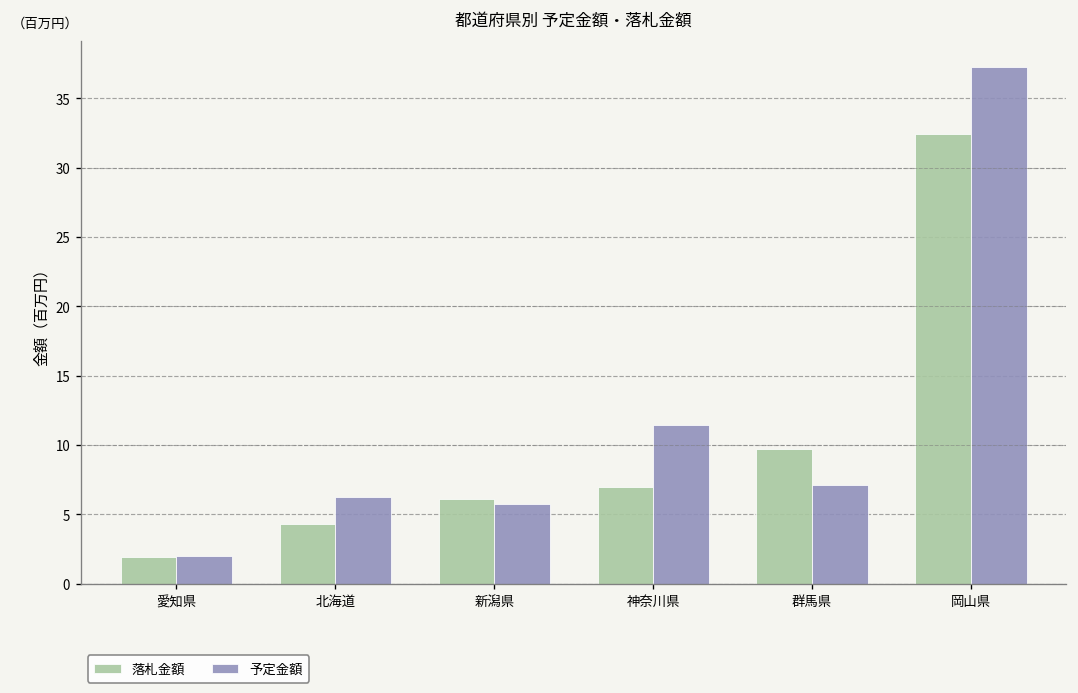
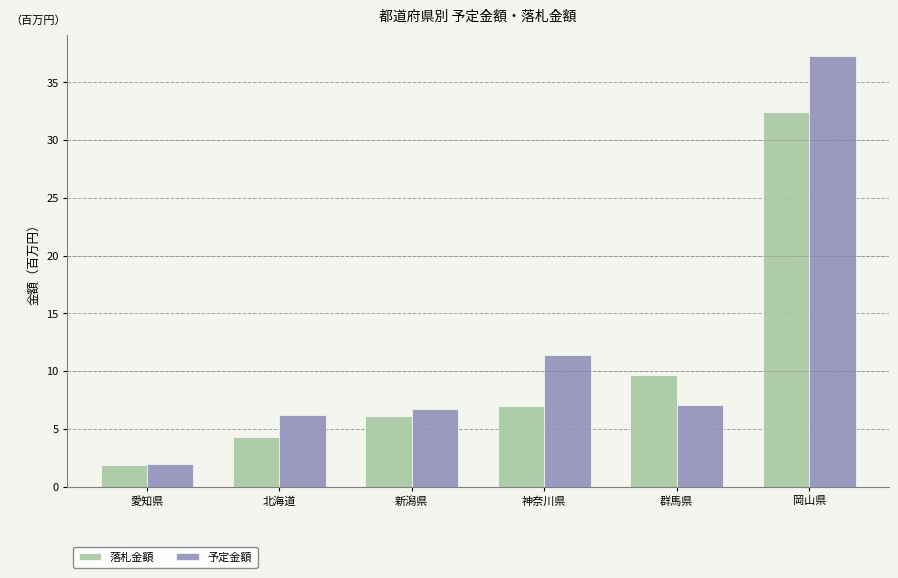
  {
    "落札金額": {
      "愛知県": 1.9,
      "北海道": 4.3,
      "新潟県": 6.1,
      "神奈川県": 7.0,
      "群馬県": 9.7,
      "岡山県": 32.4
    },
    "予定金額": {
      "愛知県": 2.0,
      "北海道": 6.2,
-     "新潟県": 5.7,
+     "新潟県": 6.7,
      "神奈川県": 11.4,
      "群馬県": 7.1,
      "岡山県": 37.3
    }
  }
